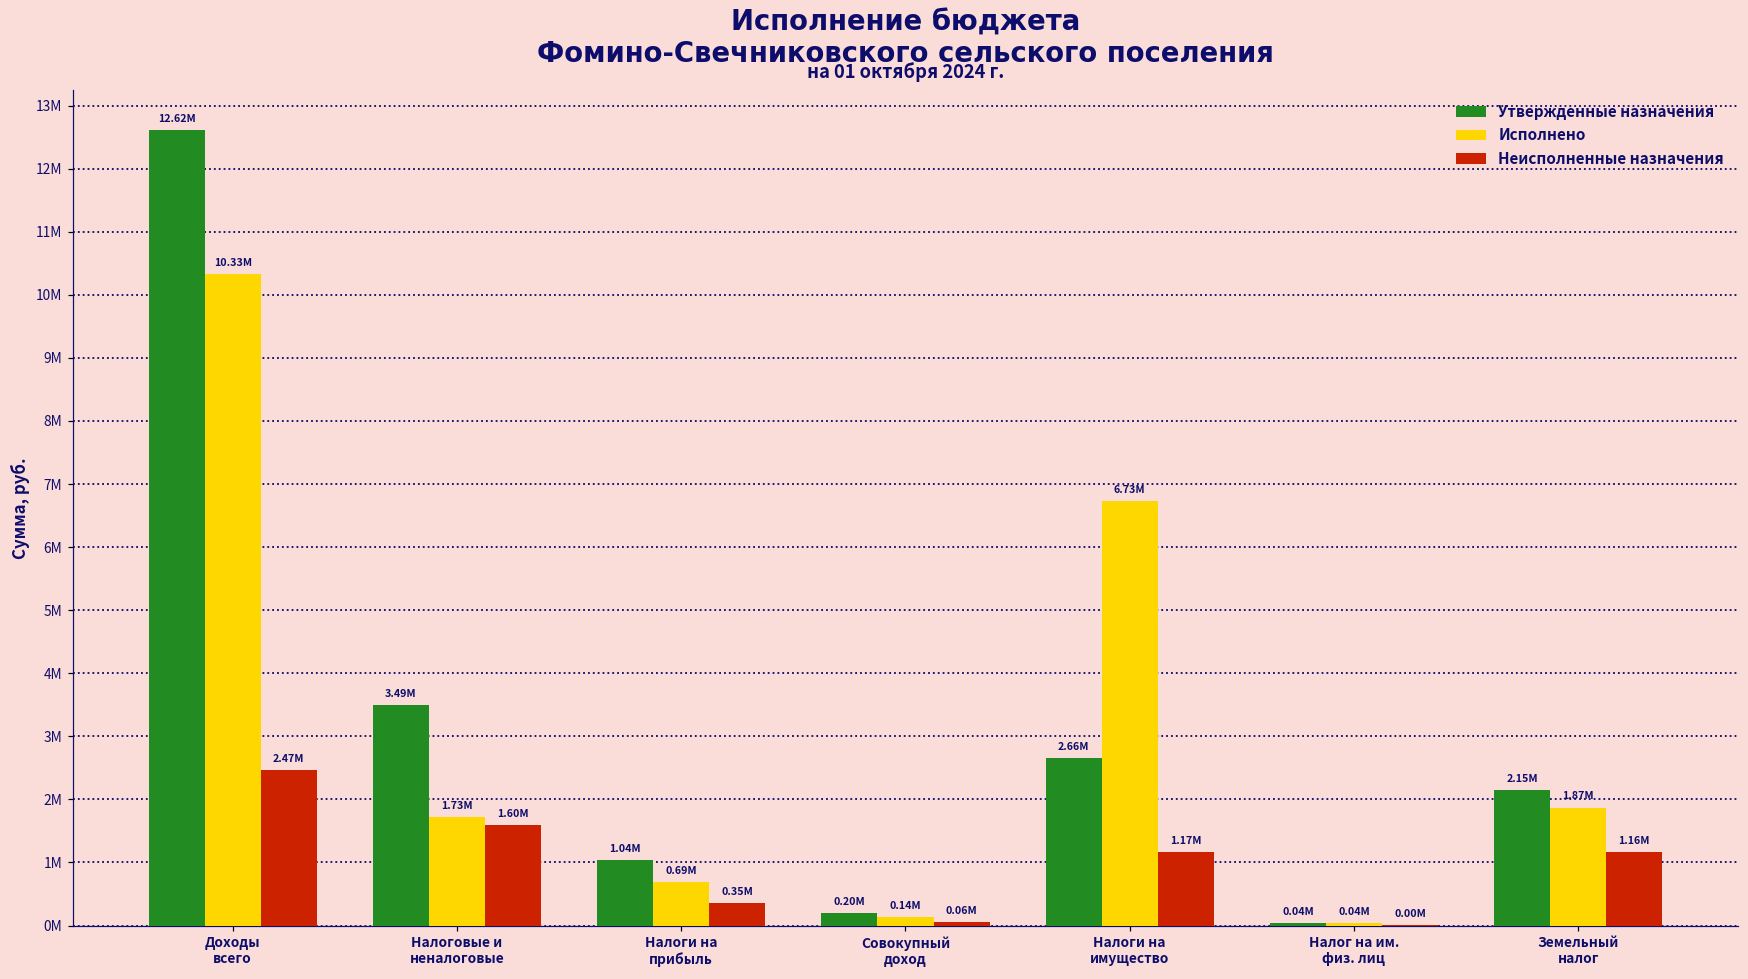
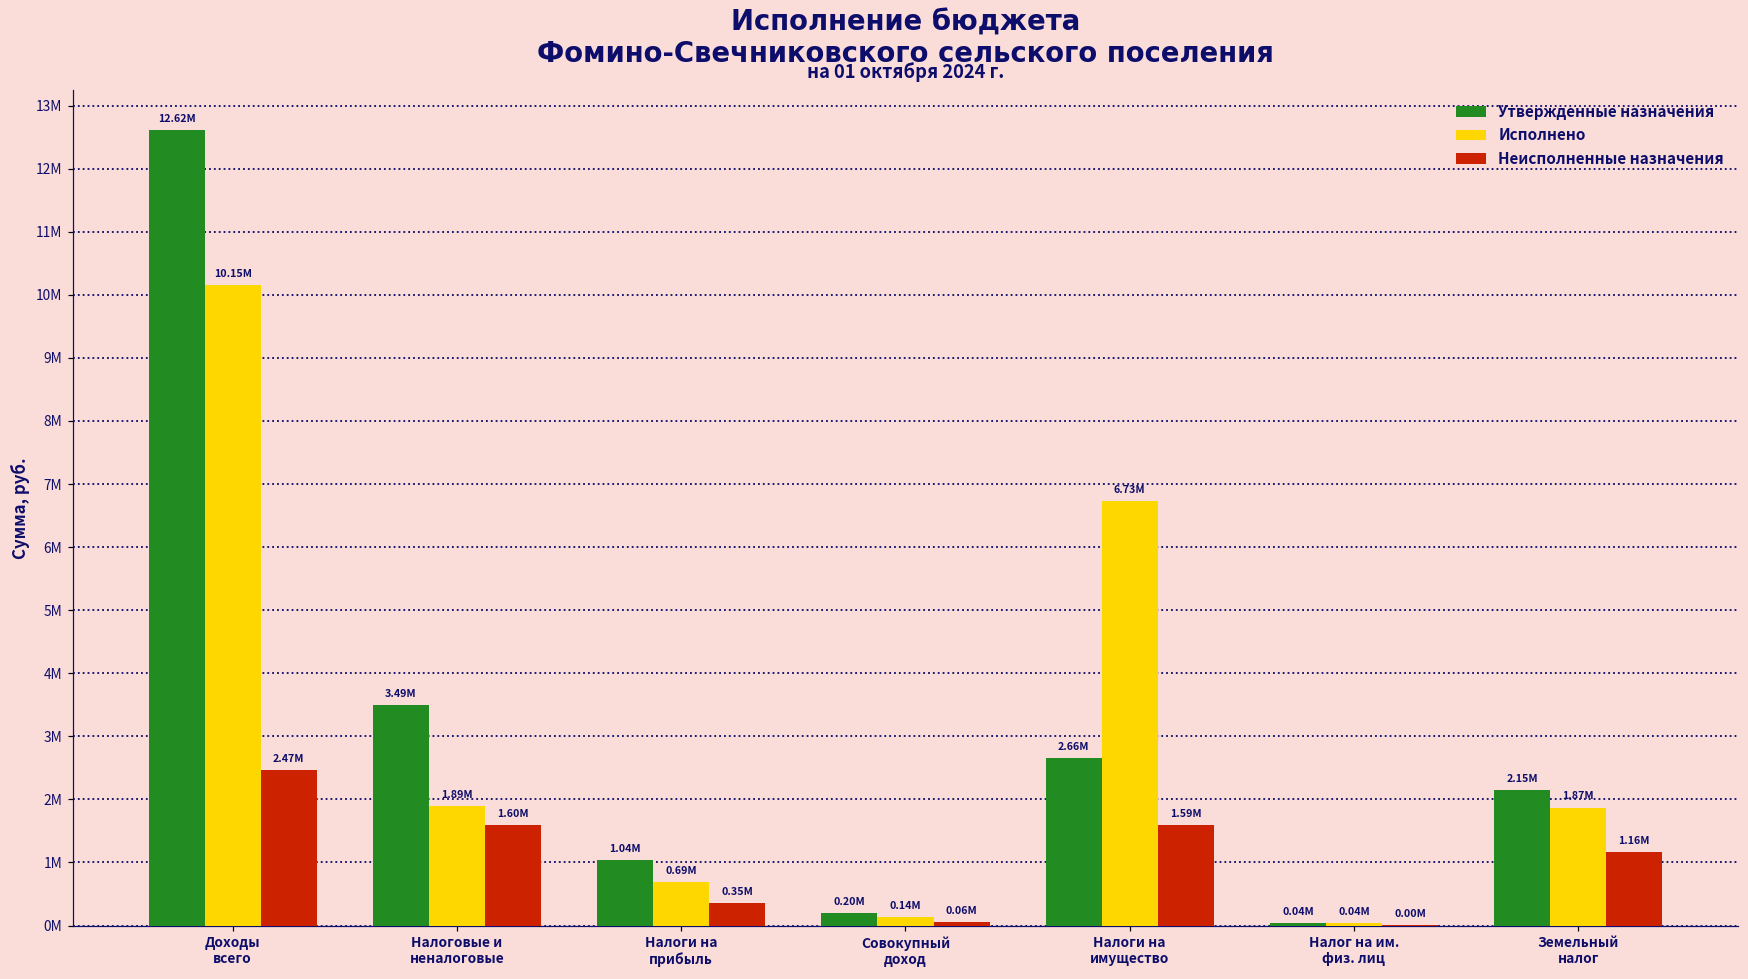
  {
    "Утвержденные назначения": {
      "Доходы всего": "12.62M",
      "Налоговые и неналоговые": "3.49M",
      "Налоги на прибыль": "1.04M",
      "Совокупный доход": "0.20M",
      "Налоги на имущество": "2.66M",
      "Налог на им. физ. лиц": "0.04M",
      "Земельный налог": "2.15M"
    },
    "Исполнено": {
-     "Доходы всего": "10.33M",
-     "Налоговые и неналоговые": "1.73M",
+     "Доходы всего": "10.15M",
+     "Налоговые и неналоговые": "1.89M",
      "Налоги на прибыль": "0.69M",
      "Совокупный доход": "0.14M",
      "Налоги на имущество": "6.73M",
      "Налог на им. физ. лиц": "0.04M",
      "Земельный налог": "1.87M"
    },
    "Неисполненные назначения": {
      "Доходы всего": "2.47M",
      "Налоговые и неналоговые": "1.60M",
      "Налоги на прибыль": "0.35M",
      "Совокупный доход": "0.06M",
-     "Налоги на имущество": "1.17M",
+     "Налоги на имущество": "1.59M",
      "Земельный налог": "1.16M"
    }
  }
